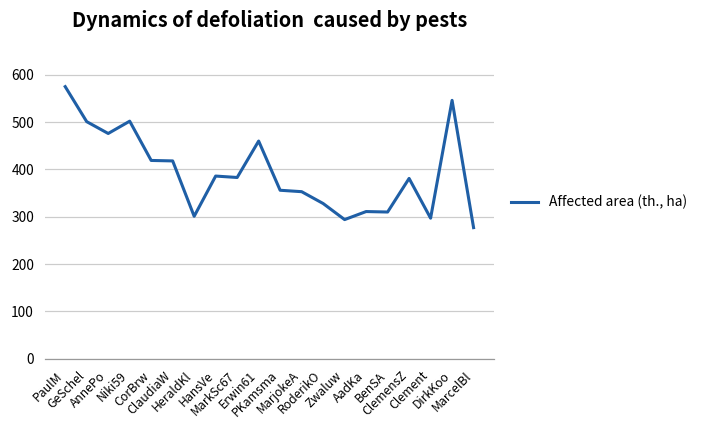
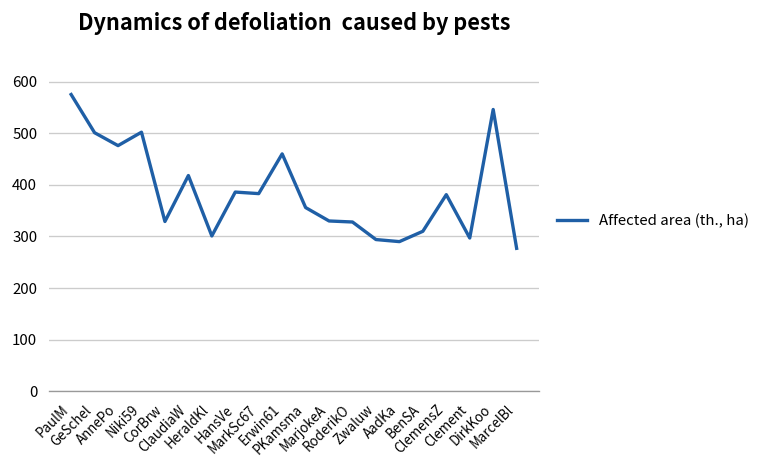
  {
    "PaulM": 580,
    "GeSchel": 500,
    "AnnePo": 480,
    "Niki59": 500,
-   "CorBrw": 420,
+   "CorBrw": 330,
    "ClaudiaW": 420,
    "HeraldKl": 300,
    "HansVe": 390,
    "MarkSc67": 380,
    "Erwin61": 460,
    "PKamsma": 360,
-   "MarjokeA": 350,
+   "MarjokeA": 330,
    "RoderikO": 330,
    "Zwaluw": 290,
-   "AadKa": 310,
+   "AadKa": 290,
    "BenSA": 310,
    "ClemensZ": 380,
    "Clement": 300,
    "DirkKoo": 550,
    "MarcelBl": 280
  }
